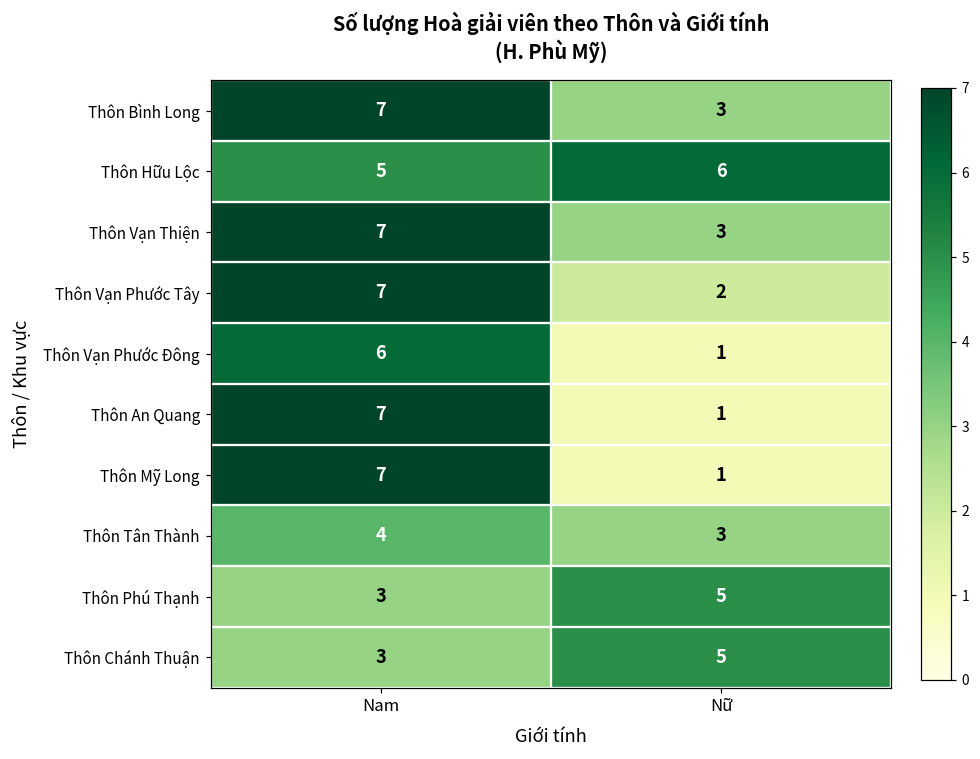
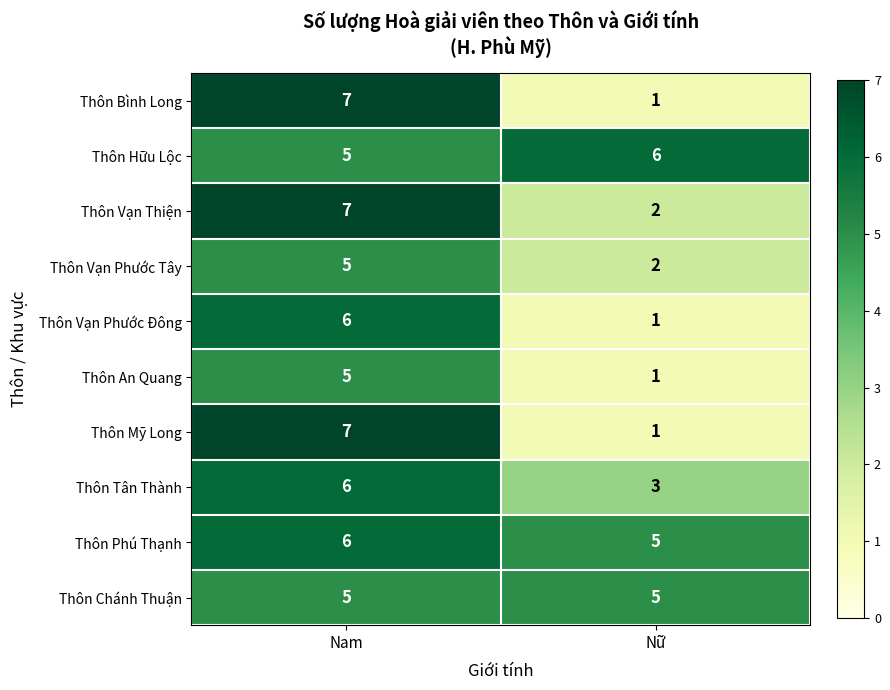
  {
    "Thôn Bình Long": {
      "Nam": 7,
-     "Nữ": 3
+     "Nữ": 1
    },
    "Thôn Hữu Lộc": {
      "Nam": 5,
      "Nữ": 6
    },
    "Thôn Vạn Thiện": {
      "Nam": 7,
-     "Nữ": 3
+     "Nữ": 2
    },
    "Thôn Vạn Phước Tây": {
-     "Nam": 7,
+     "Nam": 5,
      "Nữ": 2
    },
    "Thôn Vạn Phước Đông": {
      "Nam": 6,
      "Nữ": 1
    },
    "Thôn An Quang": {
-     "Nam": 7,
+     "Nam": 5,
      "Nữ": 1
    },
    "Thôn Mỹ Long": {
      "Nam": 7,
      "Nữ": 1
    },
    "Thôn Tân Thành": {
-     "Nam": 4,
+     "Nam": 6,
      "Nữ": 3
    },
    "Thôn Phú Thạnh": {
-     "Nam": 3,
+     "Nam": 6,
      "Nữ": 5
    },
    "Thôn Chánh Thuận": {
-     "Nam": 3,
+     "Nam": 5,
      "Nữ": 5
    }
  }
